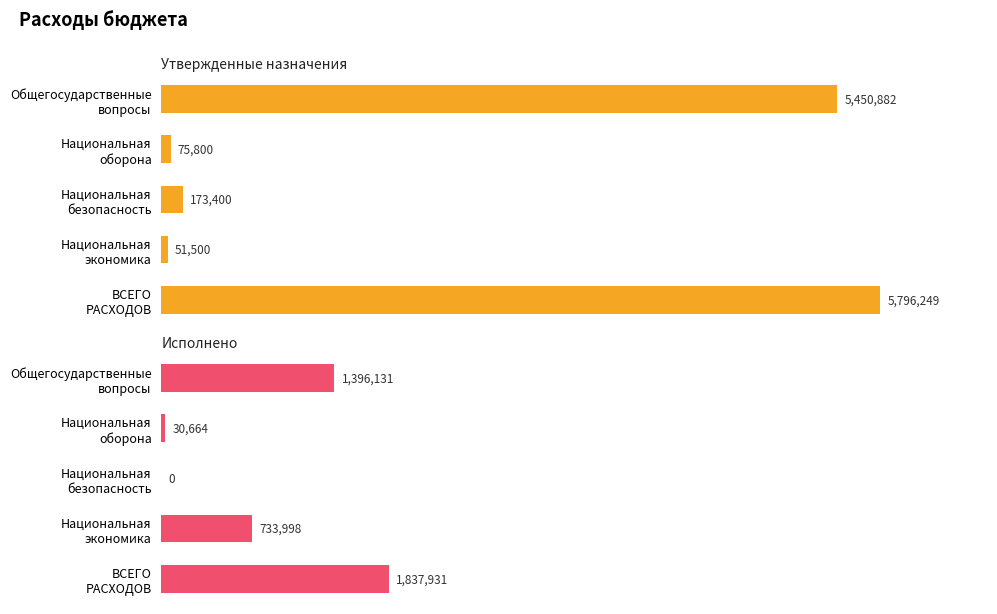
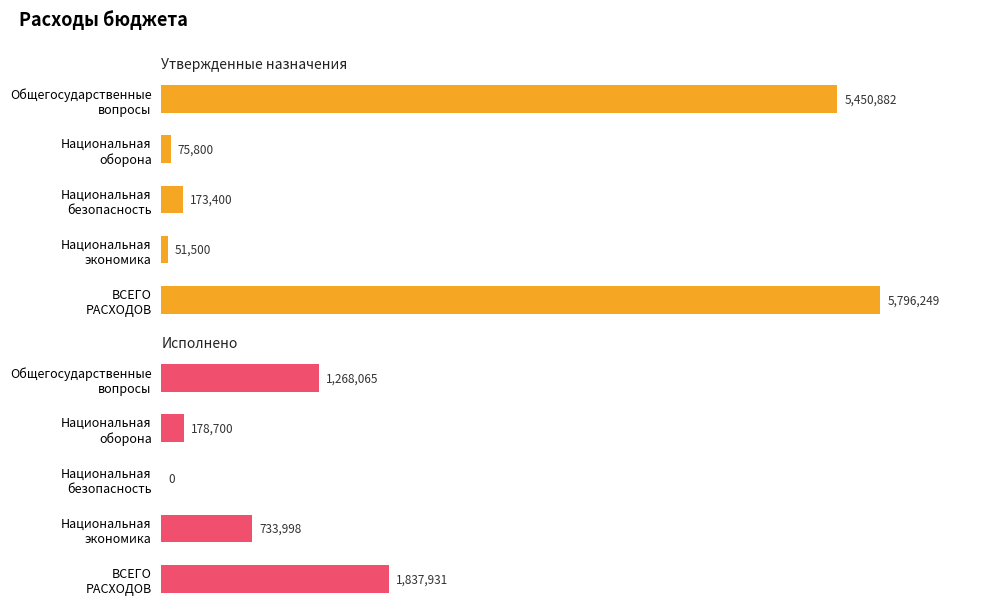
  {
    "Утвержденные назначения": {
      "Общегосударственные вопросы": "5,450,882",
      "Национальная оборона": "75,800",
      "Национальная безопасность": "173,400",
      "Национальная экономика": "51,500",
      "ВСЕГО РАСХОДОВ": "5,796,249"
    },
    "Исполнено": {
-     "Общегосударственные вопросы": "1,396,131",
-     "Национальная оборона": "30,664",
+     "Общегосударственные вопросы": "1,268,065",
+     "Национальная оборона": "178,700",
      "Национальная безопасность": "0",
      "Национальная экономика": "733,998",
      "ВСЕГО РАСХОДОВ": "1,837,931"
    }
  }
